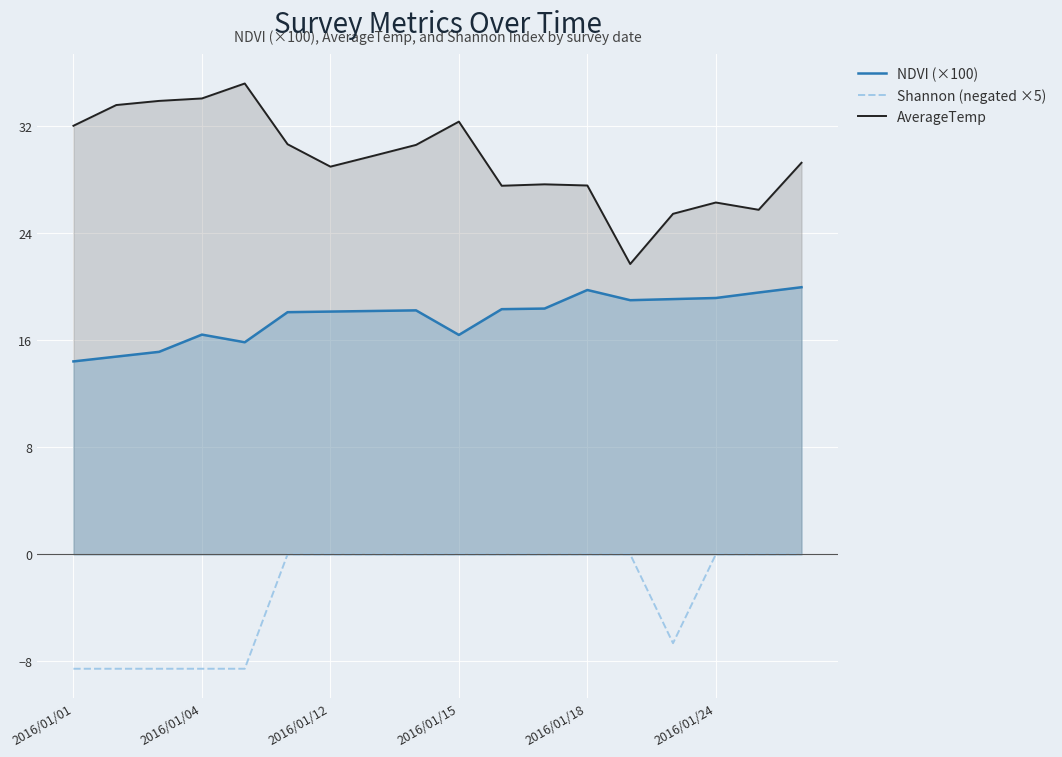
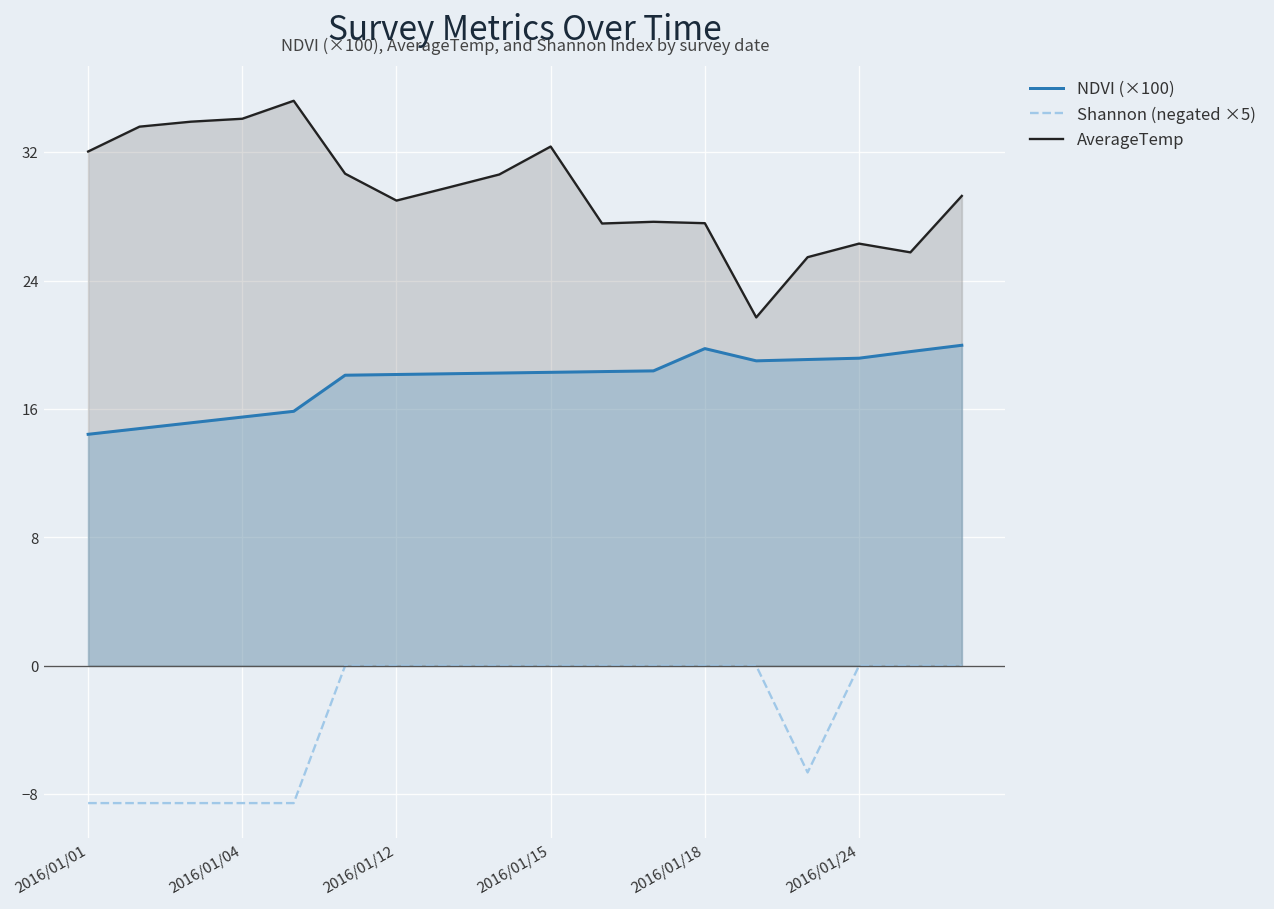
  {
    "NDVI (×100)": {
      "2016/01/01": 14.4,
-     "2016/01/04": 16.4,
+     "2016/01/04": 15.5,
      "2016/01/12": 18.2,
-     "2016/01/15": 16.4,
+     "2016/01/15": 18.3,
      "2016/01/18": 19.8,
      "2016/01/24": 19.2
    },
    "Shannon (negated ×5)": {
      "2016/01/01": -8.6,
      "2016/01/04": -8.6,
      "2016/01/12": 0.0,
      "2016/01/15": 0.0,
      "2016/01/18": 0.0,
      "2016/01/24": 0.0
    },
    "AverageTemp": {
      "2016/01/01": 32.1,
      "2016/01/04": 34.1,
      "2016/01/12": 29.0,
      "2016/01/15": 32.4,
      "2016/01/18": 27.6,
      "2016/01/24": 26.3
    }
  }
